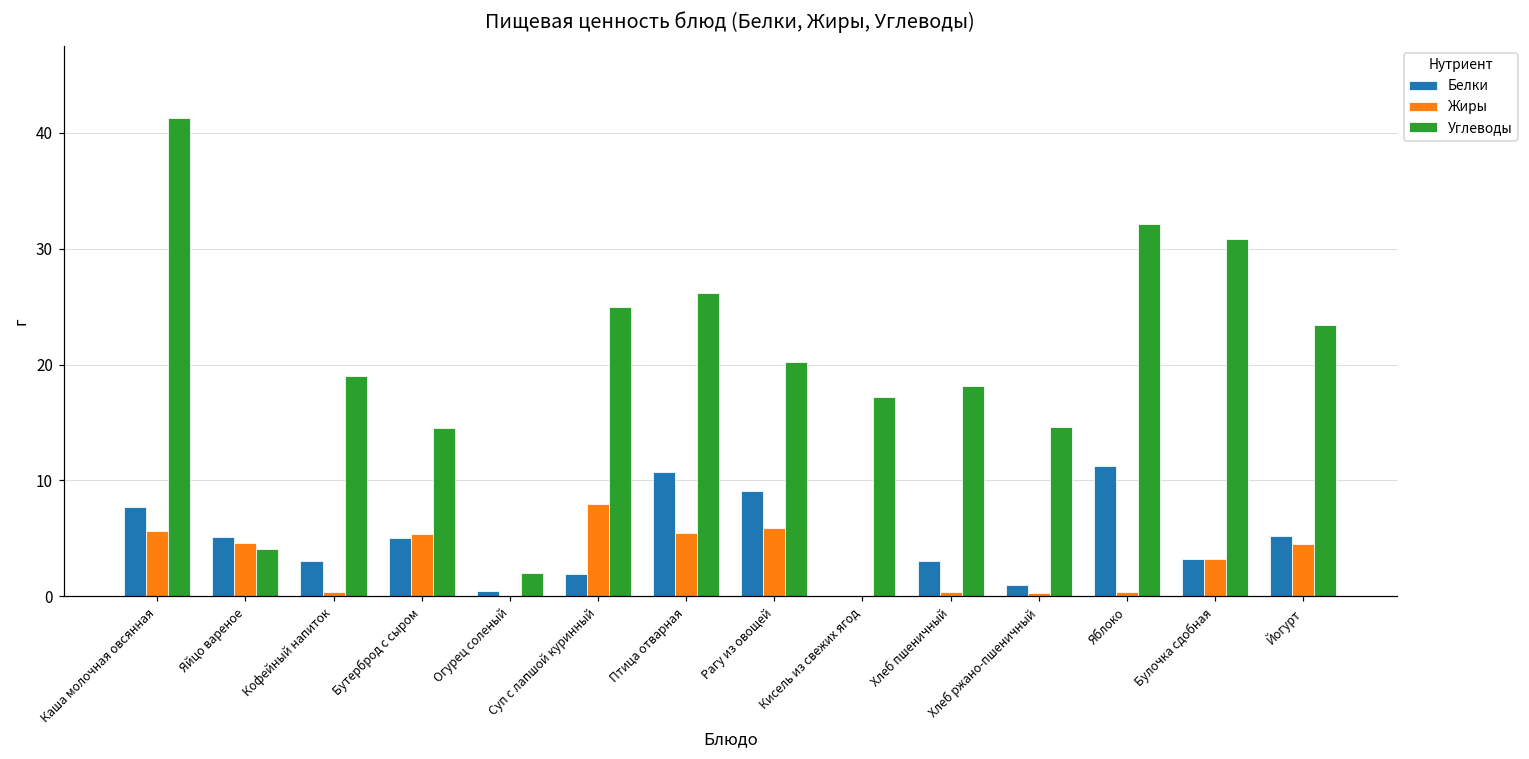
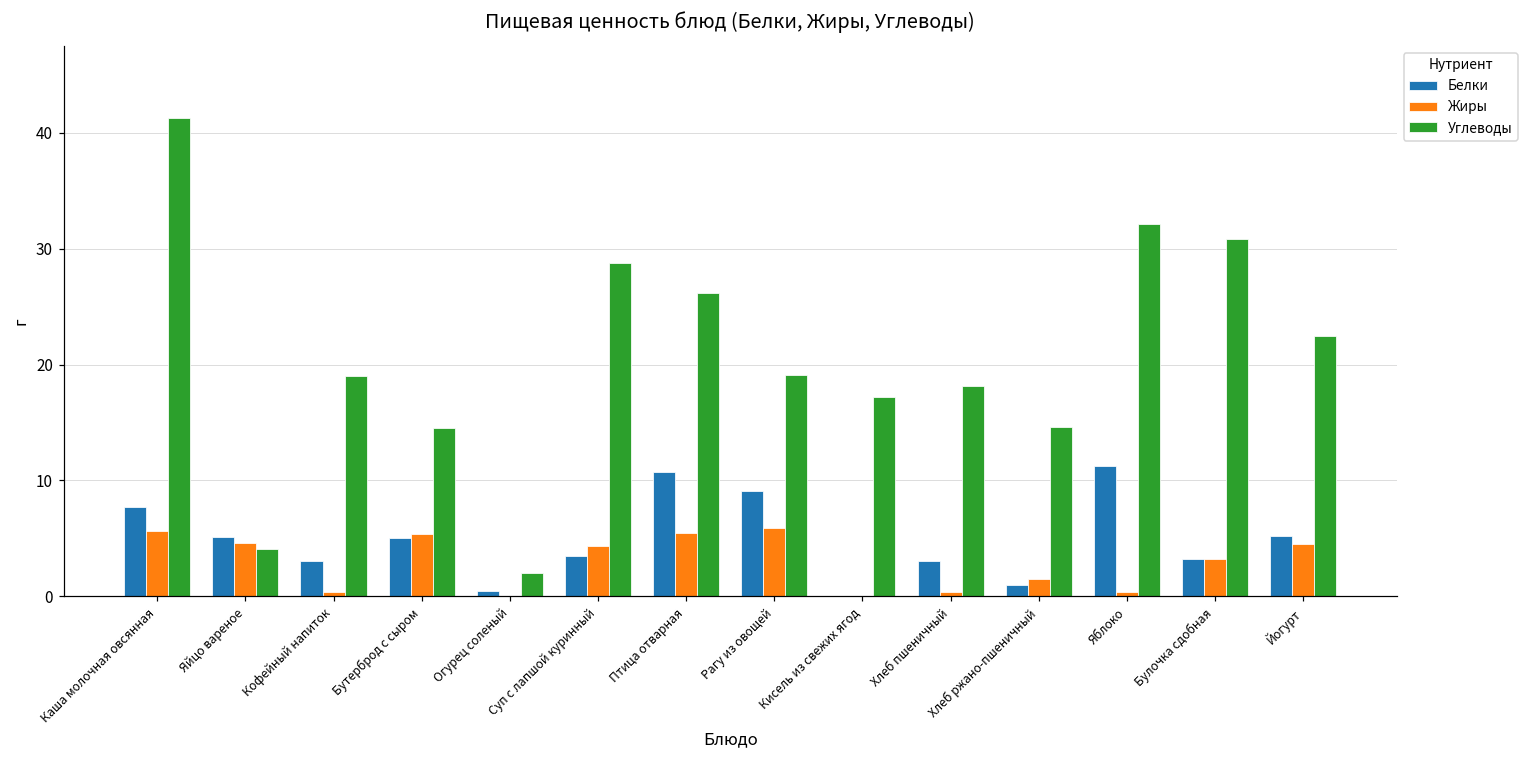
  {
    "Белки": {
      "Каша молочная овсянная": 7.7,
      "Яйцо вареное": 5.1,
      "Кофейный напиток": 3.0,
      "Бутерброд с сыром": 5.0,
      "Огурец соленый": 0.5,
-     "Суп с лапшой куринный": 1.9,
+     "Суп с лапшой куринный": 3.5,
      "Птица отварная": 10.7,
      "Рагу из овощей": 9.1,
      "Кисель из свежих ягод": 0.0,
      "Хлеб пшеничный": 3.0,
      "Хлеб ржано-пшеничный": 1.0,
      "Яблоко": 11.2,
      "Булочка сдобная": 3.2,
      "Йогурт": 5.2
    },
    "Жиры": {
      "Каша молочная овсянная": 5.6,
      "Яйцо вареное": 4.6,
      "Кофейный напиток": 0.4,
      "Бутерброд с сыром": 5.4,
      "Огурец соленый": 0.0,
-     "Суп с лапшой куринный": 8.0,
+     "Суп с лапшой куринный": 4.3,
      "Птица отварная": 5.5,
      "Рагу из овощей": 5.9,
      "Кисель из свежих ягод": 0.0,
      "Хлеб пшеничный": 0.4,
-     "Хлеб ржано-пшеничный": 0.3,
+     "Хлеб ржано-пшеничный": 1.5,
      "Яблоко": 0.4,
      "Булочка сдобная": 3.2,
      "Йогурт": 4.5
    },
    "Углеводы": {
      "Каша молочная овсянная": 41.3,
      "Яйцо вареное": 4.1,
      "Кофейный напиток": 19.0,
      "Бутерброд с сыром": 14.5,
      "Огурец соленый": 2.0,
-     "Суп с лапшой куринный": 25.0,
+     "Суп с лапшой куринный": 28.8,
      "Птица отварная": 26.2,
-     "Рагу из овощей": 20.2,
+     "Рагу из овощей": 19.1,
      "Кисель из свежих ягод": 17.2,
      "Хлеб пшеничный": 18.2,
      "Хлеб ржано-пшеничный": 14.6,
      "Яблоко": 32.1,
      "Булочка сдобная": 30.8,
-     "Йогурт": 23.4
+     "Йогурт": 22.5
    }
  }
